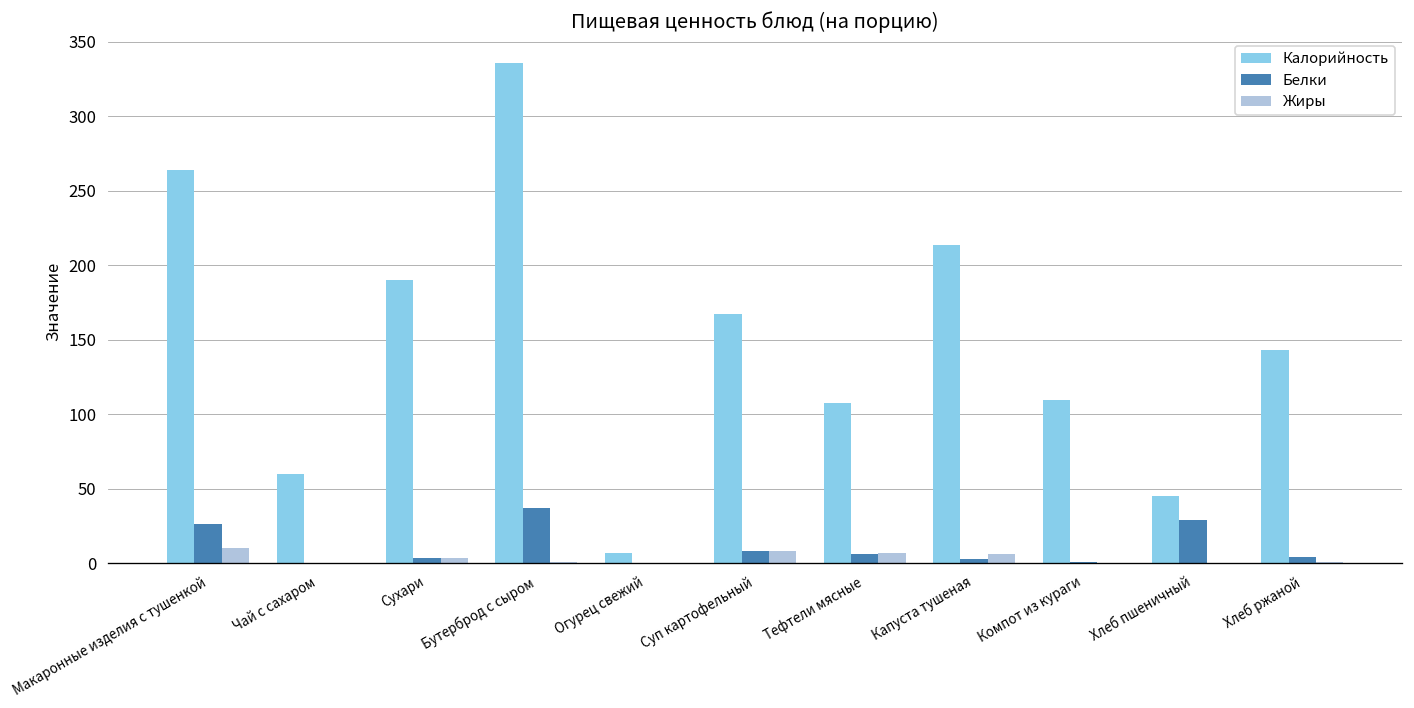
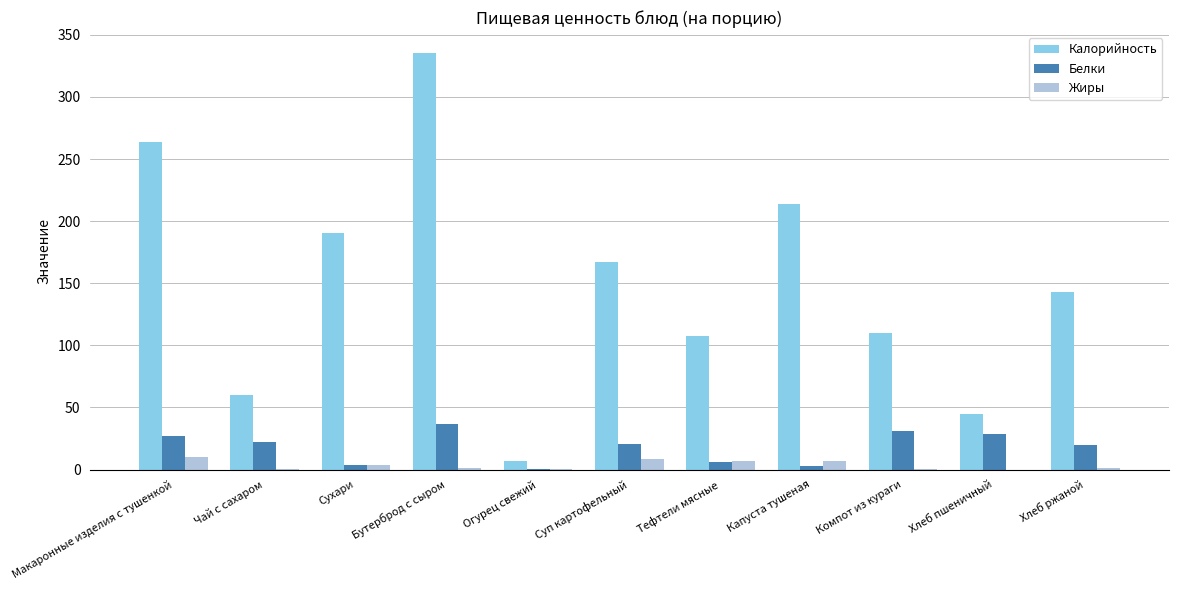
  {
    "Белки": {
      "Макаронные изделия с тушенкой": 27,
-     "Чай с сахаром": 0,
+     "Чай с сахаром": 22,
      "Сухари": 3,
      "Бутерброд с сыром": 37,
-     "Суп картофельный": 9,
+     "Суп картофельный": 20,
      "Тефтели мясные": 6,
      "Капуста тушеная": 3,
-     "Компот из кураги": 1,
+     "Компот из кураги": 31,
      "Хлеб пшеничный": 29,
-     "Хлеб ржаной": 4
+     "Хлеб ржаной": 20
    }
  }
